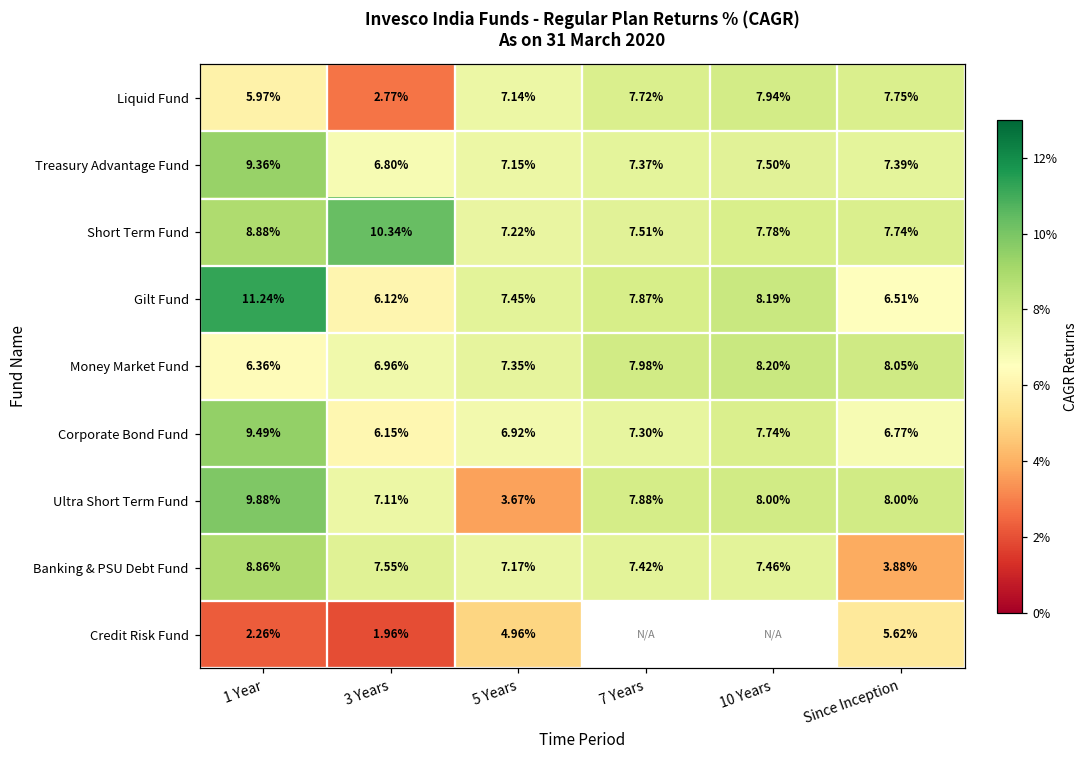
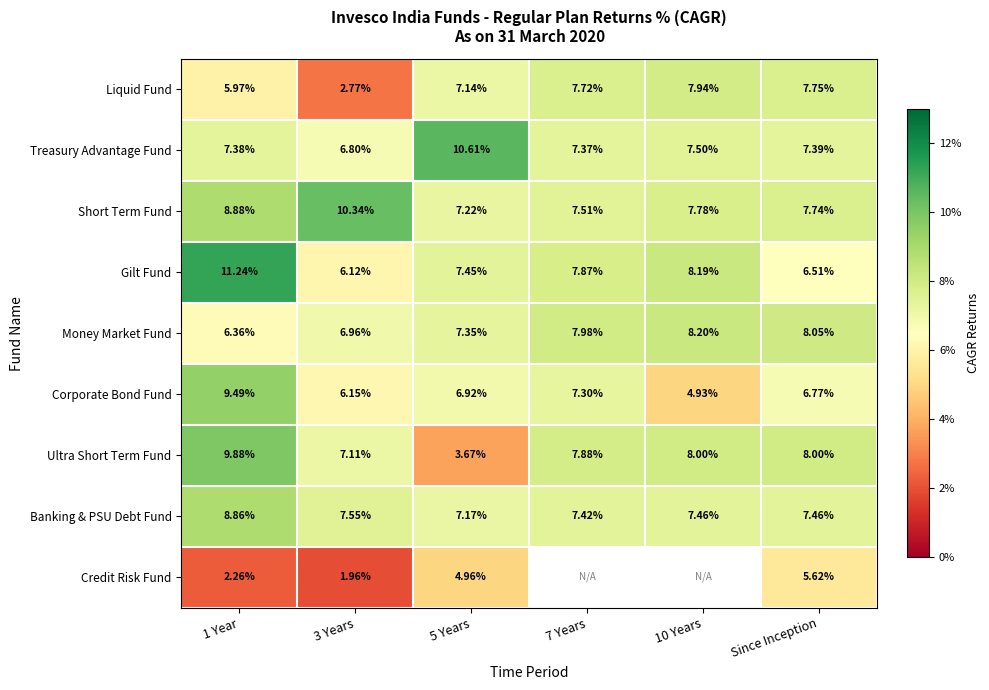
  {
    "Liquid Fund": {
      "1 Year": "5.97%",
      "3 Years": "2.77%",
      "5 Years": "7.14%",
      "7 Years": "7.72%",
      "10 Years": "7.94%",
      "Since Inception": "7.75%"
    },
    "Treasury Advantage Fund": {
-     "1 Year": "9.36%",
+     "1 Year": "7.38%",
      "3 Years": "6.80%",
-     "5 Years": "7.15%",
+     "5 Years": "10.61%",
      "7 Years": "7.37%",
      "10 Years": "7.50%",
      "Since Inception": "7.39%"
    },
    "Short Term Fund": {
      "1 Year": "8.88%",
      "3 Years": "10.34%",
      "5 Years": "7.22%",
      "7 Years": "7.51%",
      "10 Years": "7.78%",
      "Since Inception": "7.74%"
    },
    "Gilt Fund": {
      "1 Year": "11.24%",
      "3 Years": "6.12%",
      "5 Years": "7.45%",
      "7 Years": "7.87%",
      "10 Years": "8.19%",
      "Since Inception": "6.51%"
    },
    "Money Market Fund": {
      "1 Year": "6.36%",
      "3 Years": "6.96%",
      "5 Years": "7.35%",
      "7 Years": "7.98%",
      "10 Years": "8.20%",
      "Since Inception": "8.05%"
    },
    "Corporate Bond Fund": {
      "1 Year": "9.49%",
      "3 Years": "6.15%",
      "5 Years": "6.92%",
      "7 Years": "7.30%",
-     "10 Years": "7.74%",
+     "10 Years": "4.93%",
      "Since Inception": "6.77%"
    },
    "Ultra Short Term Fund": {
      "1 Year": "9.88%",
      "3 Years": "7.11%",
      "5 Years": "3.67%",
      "7 Years": "7.88%",
      "10 Years": "8.00%",
      "Since Inception": "8.00%"
    },
    "Banking & PSU Debt Fund": {
      "1 Year": "8.86%",
      "3 Years": "7.55%",
      "5 Years": "7.17%",
      "7 Years": "7.42%",
      "10 Years": "7.46%",
-     "Since Inception": "3.88%"
+     "Since Inception": "7.46%"
    },
    "Credit Risk Fund": {
      "1 Year": "2.26%",
      "3 Years": "1.96%",
      "5 Years": "4.96%",
      "Since Inception": "5.62%"
    }
  }
